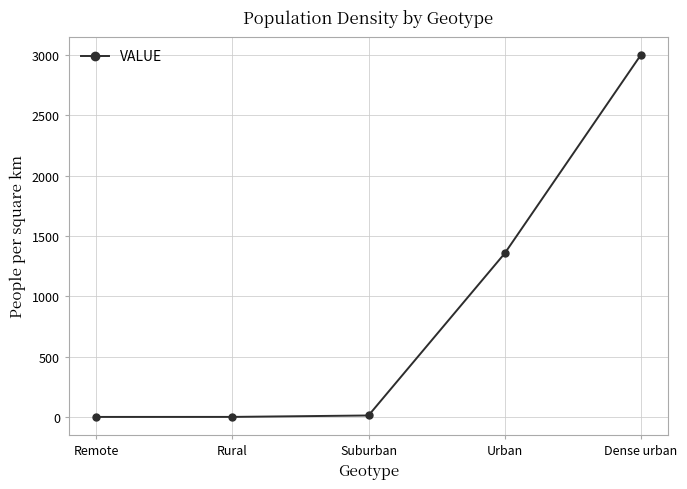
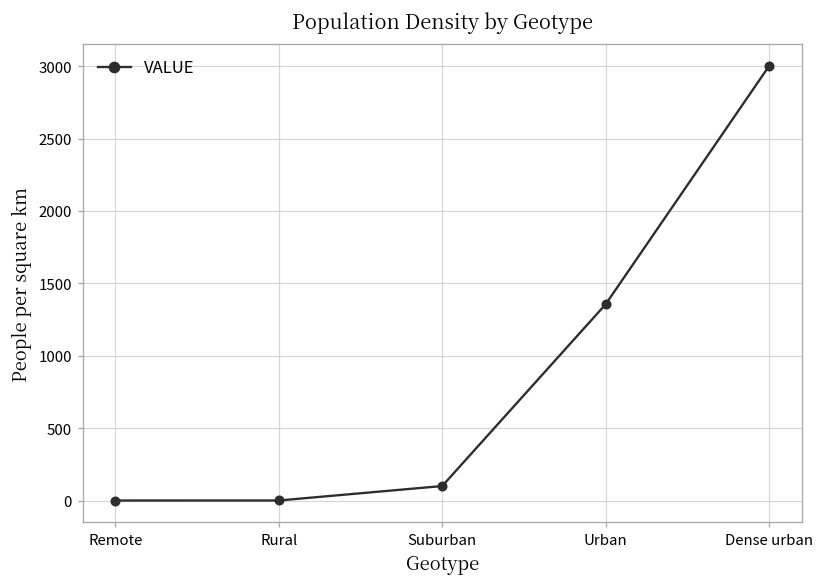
  {
    "Remote": 0,
    "Rural": 0,
-   "Suburban": 10,
+   "Suburban": 100,
    "Urban": 1360,
    "Dense urban": 3000
  }
